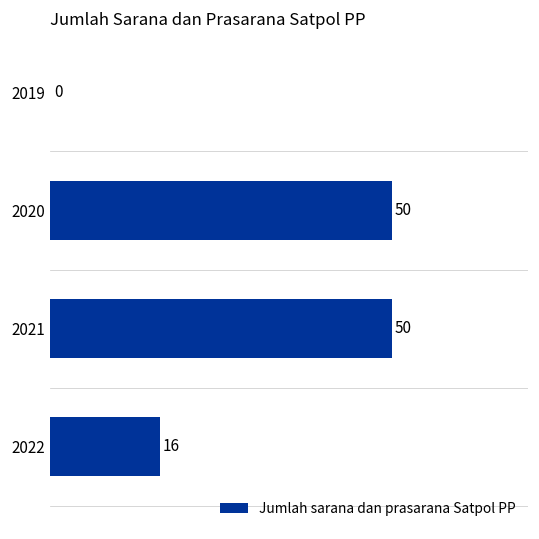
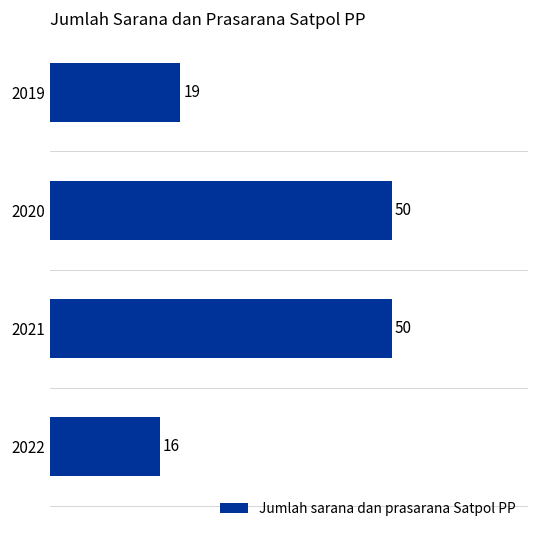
  {
-   "2019": 0,
+   "2019": 19,
    "2020": 50,
    "2021": 50,
    "2022": 16
  }
